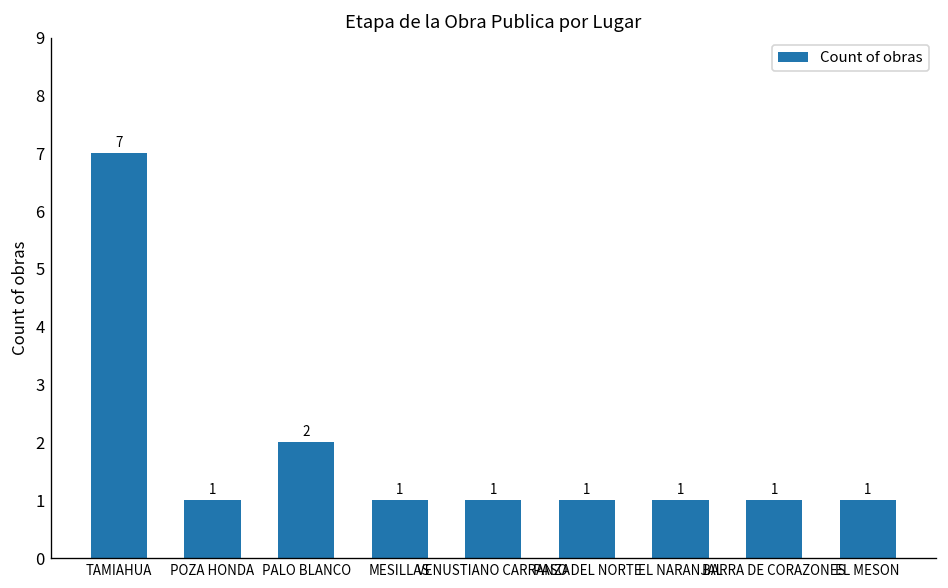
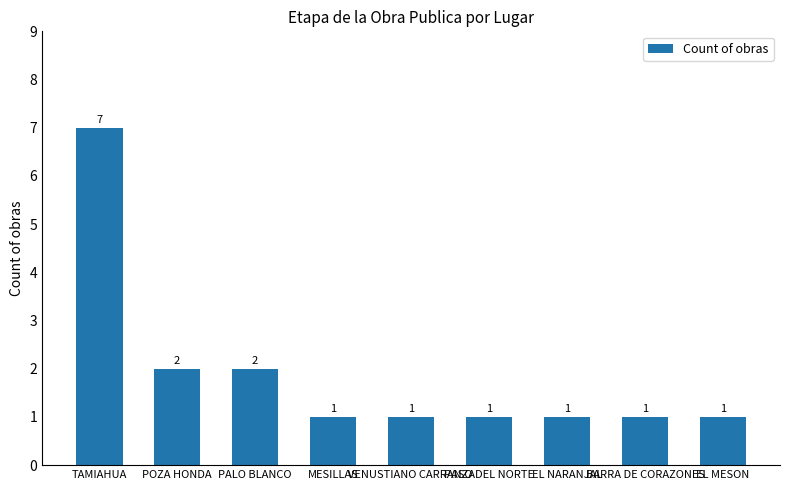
  {
    "TAMIAHUA": 7,
-   "POZA HONDA": 1,
+   "POZA HONDA": 2,
    "PALO BLANCO": 2,
    "BARRA DE CORAZONES": 1
  }
